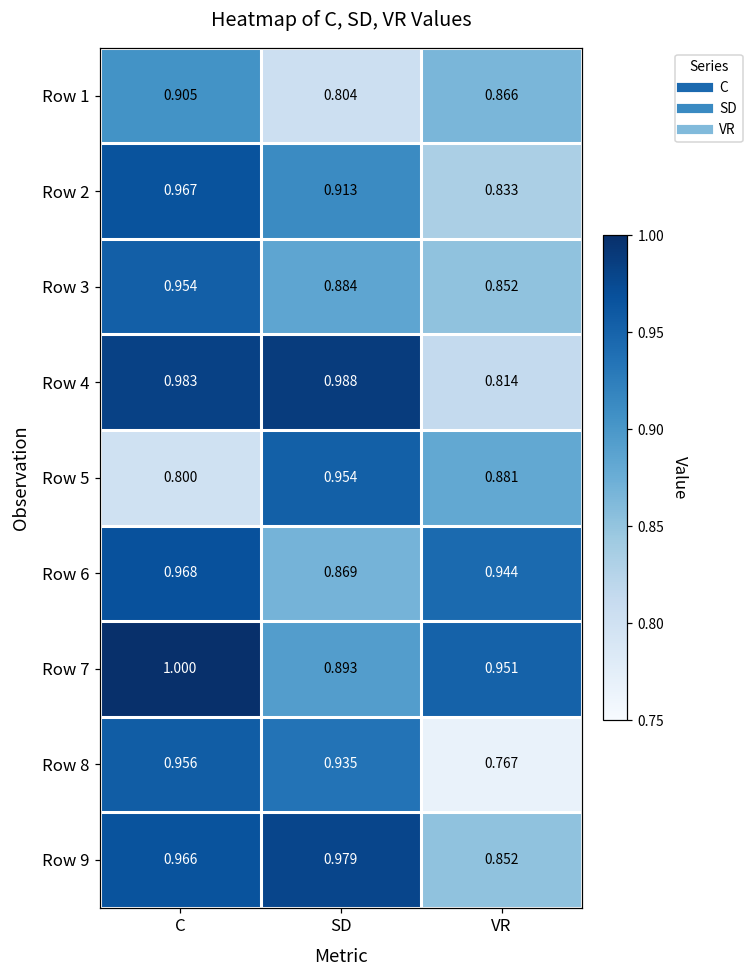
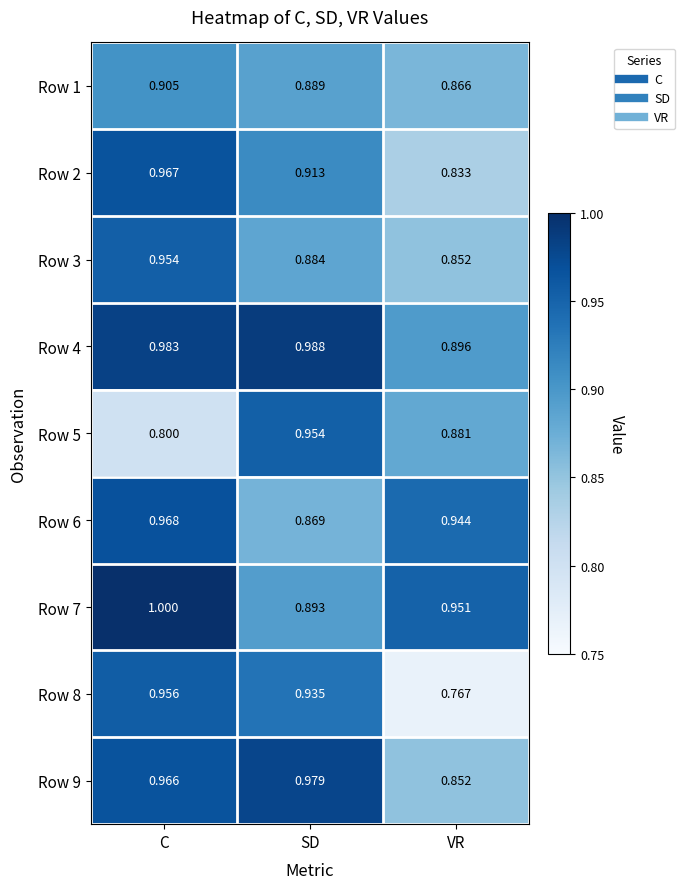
  {
    "Row 1": {
      "C": 0.905,
-     "SD": 0.804,
+     "SD": 0.889,
      "VR": 0.866
    },
    "Row 2": {
      "C": 0.967,
      "SD": 0.913,
      "VR": 0.833
    },
    "Row 3": {
      "C": 0.954,
      "SD": 0.884,
      "VR": 0.852
    },
    "Row 4": {
      "C": 0.983,
      "SD": 0.988,
-     "VR": 0.814
+     "VR": 0.896
    },
    "Row 5": {
      "C": 0.800,
      "SD": 0.954,
      "VR": 0.881
    },
    "Row 6": {
      "C": 0.968,
      "SD": 0.869,
      "VR": 0.944
    },
    "Row 7": {
      "C": 1.000,
      "SD": 0.893,
      "VR": 0.951
    },
    "Row 8": {
      "C": 0.956,
      "SD": 0.935,
      "VR": 0.767
    },
    "Row 9": {
      "C": 0.966,
      "SD": 0.979,
      "VR": 0.852
    }
  }
